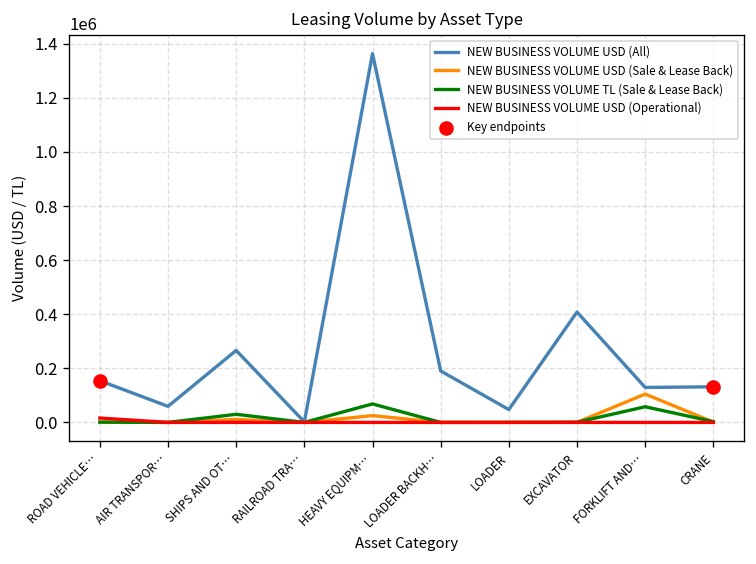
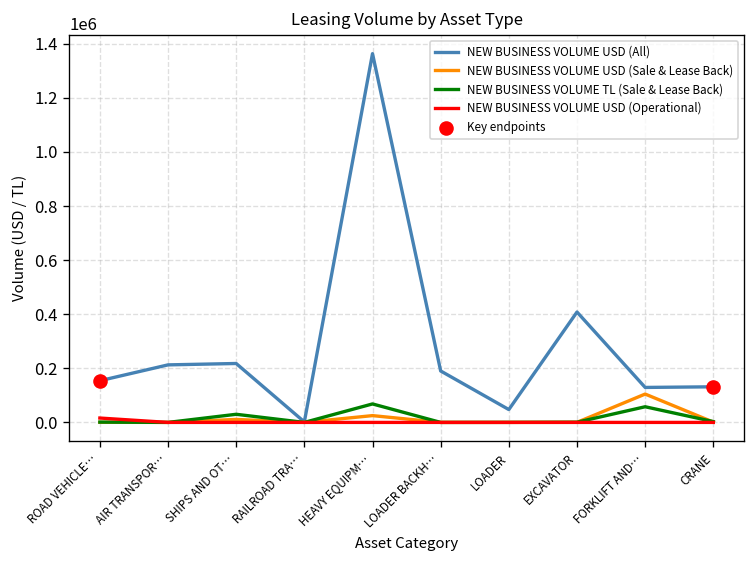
  {
    "NEW BUSINESS VOLUME USD (All)": {
-     "AIR TRANSPOR…": 60000,
-     "SHIPS AND OT…": 270000,
+     "AIR TRANSPOR…": 210000,
+     "SHIPS AND OT…": 220000,
      "HEAVY EQUIPM…": 1360000,
      "LOADER BACKH…": 190000,
      "LOADER": 50000,
      "EXCAVATOR": 410000,
      "FORKLIFT AND…": 130000
    },
    "NEW BUSINESS VOLUME USD (Sale & Lease Back)": {
      "HEAVY EQUIPM…": 30000,
      "FORKLIFT AND…": 100000
    },
    "NEW BUSINESS VOLUME TL (Sale & Lease Back)": {
      "SHIPS AND OT…": 30000,
      "HEAVY EQUIPM…": 70000,
      "FORKLIFT AND…": 60000
    }
  }
